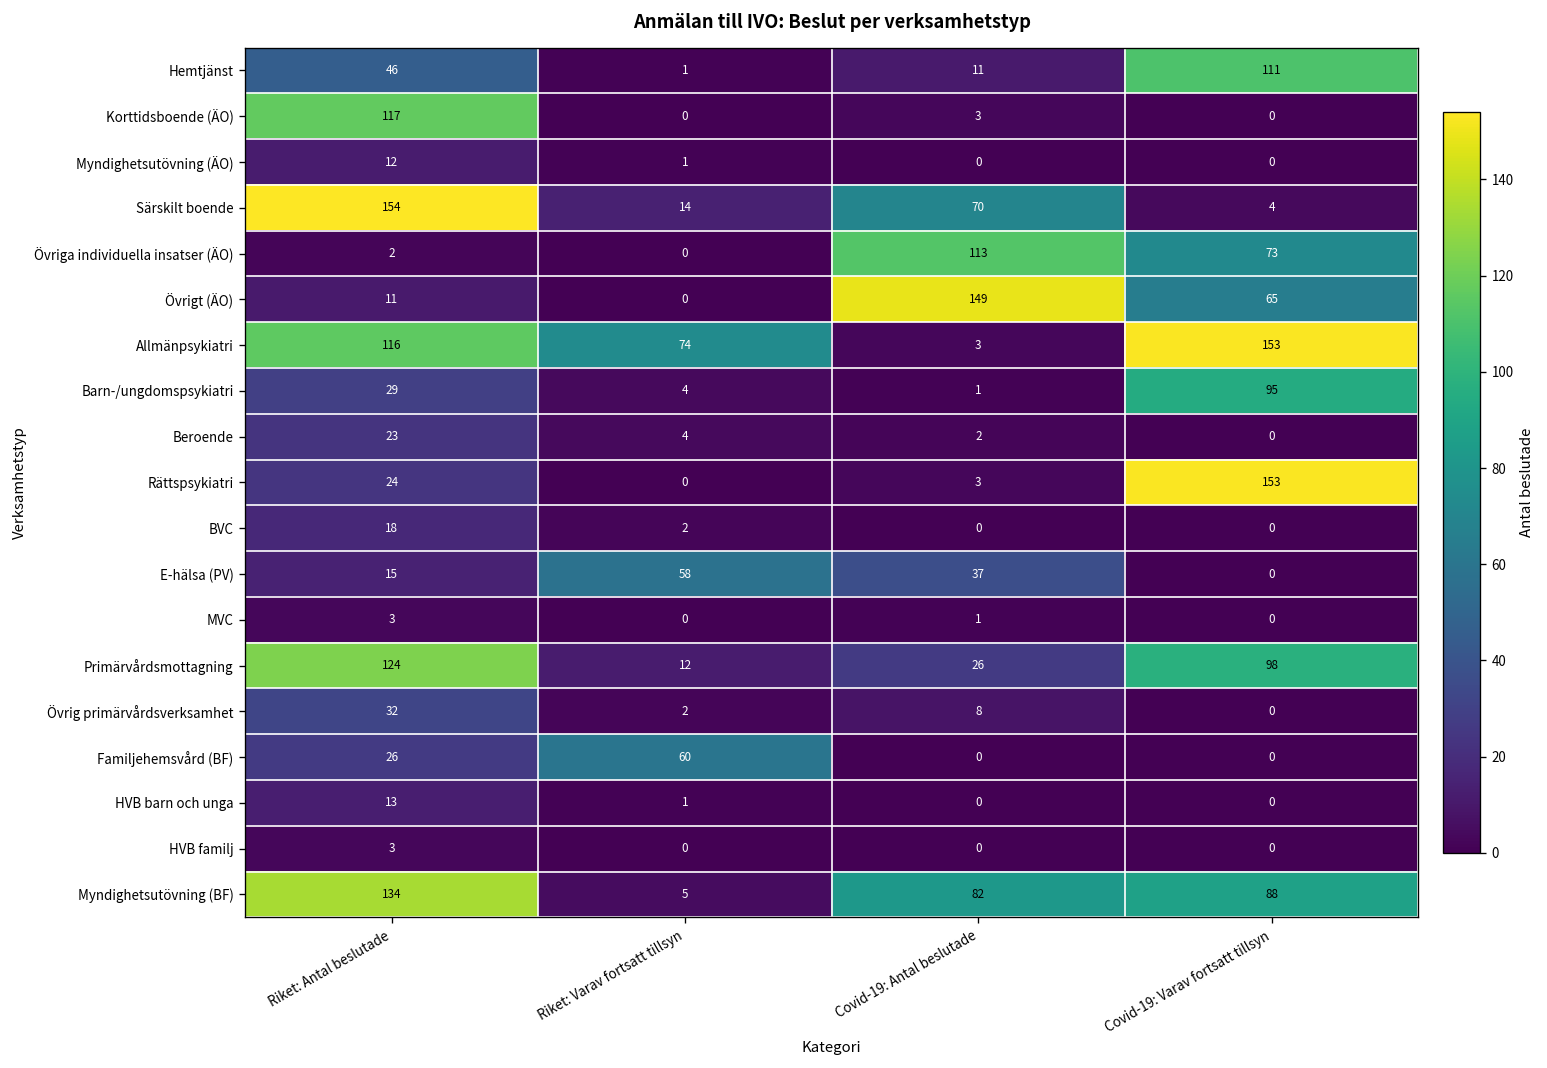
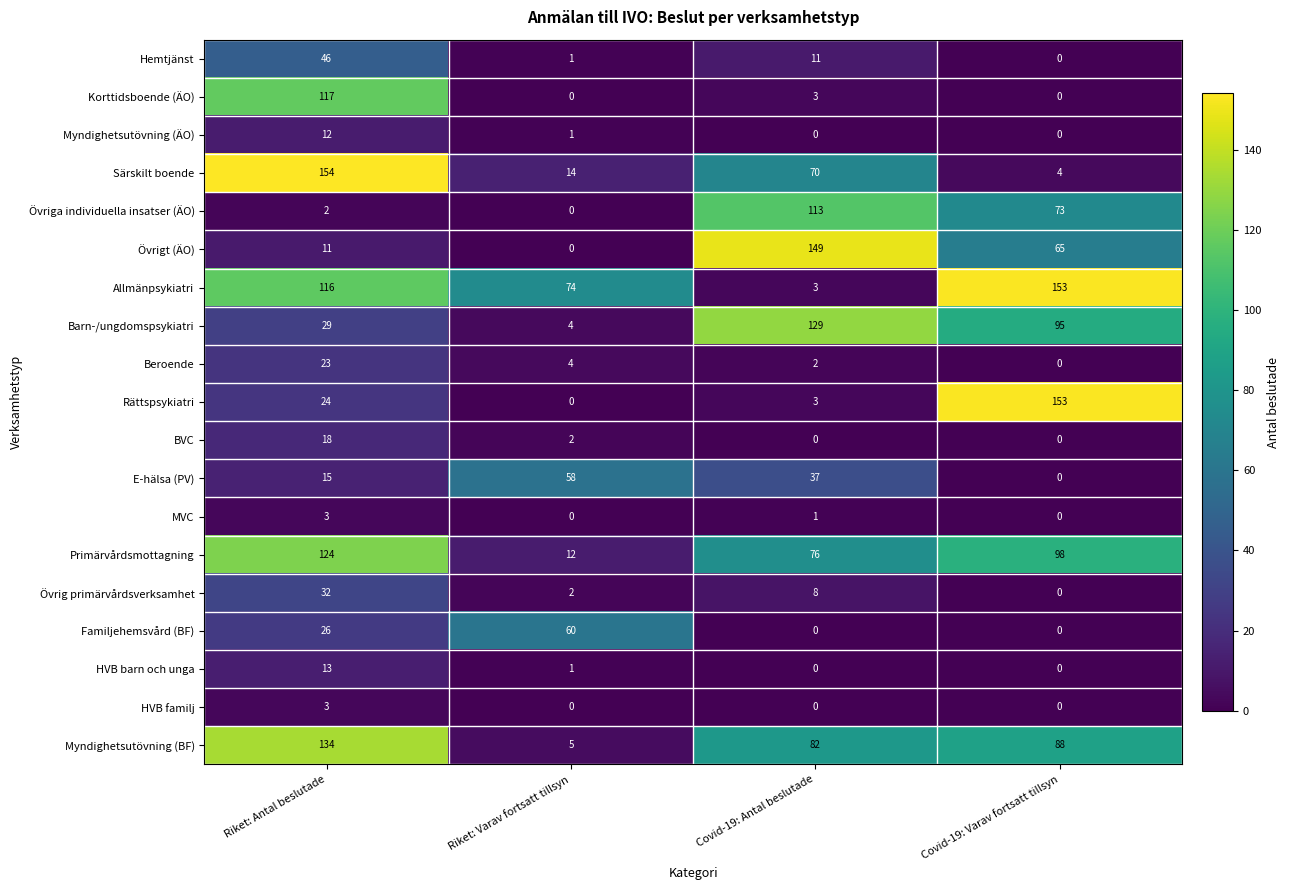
  {
    "Hemtjänst": {
      "Riket: Antal beslutade": 46,
      "Riket: Varav fortsatt tillsyn": 1,
      "Covid-19: Antal beslutade": 11,
-     "Covid-19: Varav fortsatt tillsyn": 111
+     "Covid-19: Varav fortsatt tillsyn": 0
    },
    "Korttidsboende (ÄO)": {
      "Riket: Antal beslutade": 117,
      "Riket: Varav fortsatt tillsyn": 0,
      "Covid-19: Antal beslutade": 3,
      "Covid-19: Varav fortsatt tillsyn": 0
    },
    "Myndighetsutövning (ÄO)": {
      "Riket: Antal beslutade": 12,
      "Riket: Varav fortsatt tillsyn": 1,
      "Covid-19: Antal beslutade": 0,
      "Covid-19: Varav fortsatt tillsyn": 0
    },
    "Särskilt boende": {
      "Riket: Antal beslutade": 154,
      "Riket: Varav fortsatt tillsyn": 14,
      "Covid-19: Antal beslutade": 70,
      "Covid-19: Varav fortsatt tillsyn": 4
    },
    "Övriga individuella insatser (ÄO)": {
      "Riket: Antal beslutade": 2,
      "Riket: Varav fortsatt tillsyn": 0,
      "Covid-19: Antal beslutade": 113,
      "Covid-19: Varav fortsatt tillsyn": 73
    },
    "Övrigt (ÄO)": {
      "Riket: Antal beslutade": 11,
      "Riket: Varav fortsatt tillsyn": 0,
      "Covid-19: Antal beslutade": 149,
      "Covid-19: Varav fortsatt tillsyn": 65
    },
    "Allmänpsykiatri": {
      "Riket: Antal beslutade": 116,
      "Riket: Varav fortsatt tillsyn": 74,
      "Covid-19: Antal beslutade": 3,
      "Covid-19: Varav fortsatt tillsyn": 153
    },
    "Barn-/ungdomspsykiatri": {
      "Riket: Antal beslutade": 29,
      "Riket: Varav fortsatt tillsyn": 4,
-     "Covid-19: Antal beslutade": 1,
+     "Covid-19: Antal beslutade": 129,
      "Covid-19: Varav fortsatt tillsyn": 95
    },
    "Beroende": {
      "Riket: Antal beslutade": 23,
      "Riket: Varav fortsatt tillsyn": 4,
      "Covid-19: Antal beslutade": 2,
      "Covid-19: Varav fortsatt tillsyn": 0
    },
    "Rättspsykiatri": {
      "Riket: Antal beslutade": 24,
      "Riket: Varav fortsatt tillsyn": 0,
      "Covid-19: Antal beslutade": 3,
      "Covid-19: Varav fortsatt tillsyn": 153
    },
    "BVC": {
      "Riket: Antal beslutade": 18,
      "Riket: Varav fortsatt tillsyn": 2,
      "Covid-19: Antal beslutade": 0,
      "Covid-19: Varav fortsatt tillsyn": 0
    },
    "E-hälsa (PV)": {
      "Riket: Antal beslutade": 15,
      "Riket: Varav fortsatt tillsyn": 58,
      "Covid-19: Antal beslutade": 37,
      "Covid-19: Varav fortsatt tillsyn": 0
    },
    "MVC": {
      "Riket: Antal beslutade": 3,
      "Riket: Varav fortsatt tillsyn": 0,
      "Covid-19: Antal beslutade": 1,
      "Covid-19: Varav fortsatt tillsyn": 0
    },
    "Primärvårdsmottagning": {
      "Riket: Antal beslutade": 124,
      "Riket: Varav fortsatt tillsyn": 12,
-     "Covid-19: Antal beslutade": 26,
+     "Covid-19: Antal beslutade": 76,
      "Covid-19: Varav fortsatt tillsyn": 98
    },
    "Övrig primärvårdsverksamhet": {
      "Riket: Antal beslutade": 32,
      "Riket: Varav fortsatt tillsyn": 2,
      "Covid-19: Antal beslutade": 8,
      "Covid-19: Varav fortsatt tillsyn": 0
    },
    "Familjehemsvård (BF)": {
      "Riket: Antal beslutade": 26,
      "Riket: Varav fortsatt tillsyn": 60,
      "Covid-19: Antal beslutade": 0,
      "Covid-19: Varav fortsatt tillsyn": 0
    },
    "HVB barn och unga": {
      "Riket: Antal beslutade": 13,
      "Riket: Varav fortsatt tillsyn": 1,
      "Covid-19: Antal beslutade": 0,
      "Covid-19: Varav fortsatt tillsyn": 0
    },
    "HVB familj": {
      "Riket: Antal beslutade": 3,
      "Riket: Varav fortsatt tillsyn": 0,
      "Covid-19: Antal beslutade": 0,
      "Covid-19: Varav fortsatt tillsyn": 0
    },
    "Myndighetsutövning (BF)": {
      "Riket: Antal beslutade": 134,
      "Riket: Varav fortsatt tillsyn": 5,
      "Covid-19: Antal beslutade": 82,
      "Covid-19: Varav fortsatt tillsyn": 88
    }
  }
